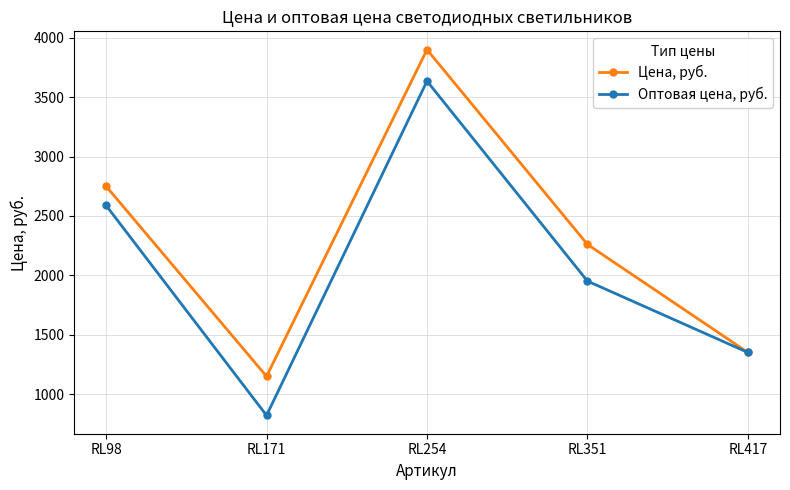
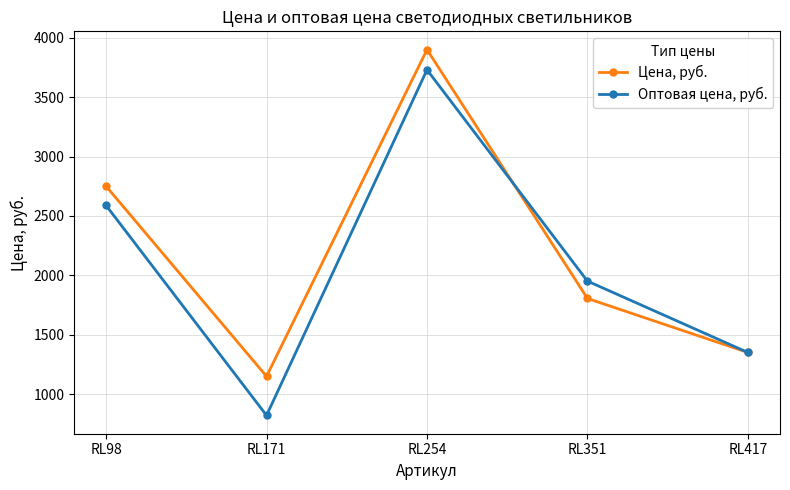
  {
    "Цена, руб.": {
      "RL98": 2750,
      "RL171": 1150,
      "RL254": 3900,
-     "RL351": 2260
+     "RL351": 1810
    },
    "Оптовая цена, руб.": {
      "RL98": 2590,
      "RL171": 820,
-     "RL254": 3640,
+     "RL254": 3730,
      "RL351": 1950
    }
  }
